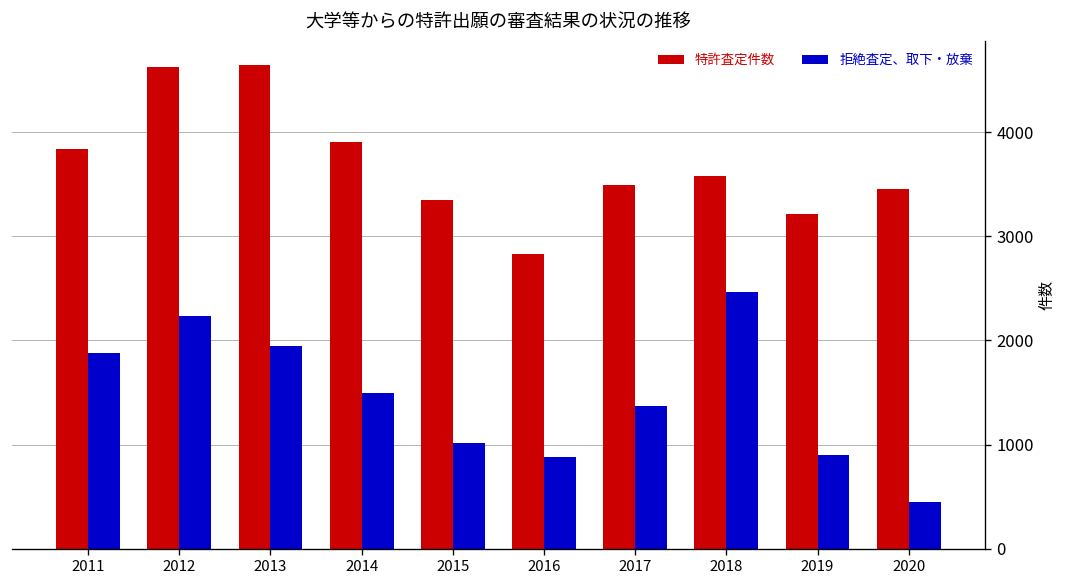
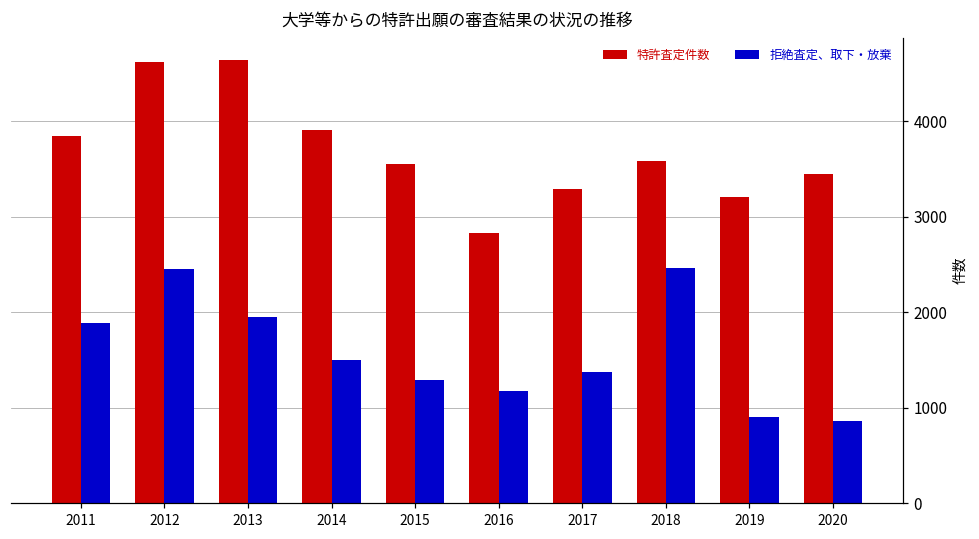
  {
    "特許査定件数": {
      "2011": 3800,
      "2012": 4600,
      "2013": 4600,
      "2014": 3900,
-     "2015": 3300,
+     "2015": 3500,
      "2016": 2800,
-     "2017": 3500,
+     "2017": 3300,
      "2018": 3600,
      "2019": 3200,
      "2020": 3400
    },
    "拒絶査定、取下・放棄": {
      "2011": 1900,
-     "2012": 2200,
+     "2012": 2500,
      "2013": 2000,
      "2014": 1500,
-     "2015": 1000,
-     "2016": 900,
+     "2015": 1300,
+     "2016": 1200,
      "2017": 1400,
      "2018": 2500,
      "2019": 900,
-     "2020": 400
+     "2020": 900
    }
  }
